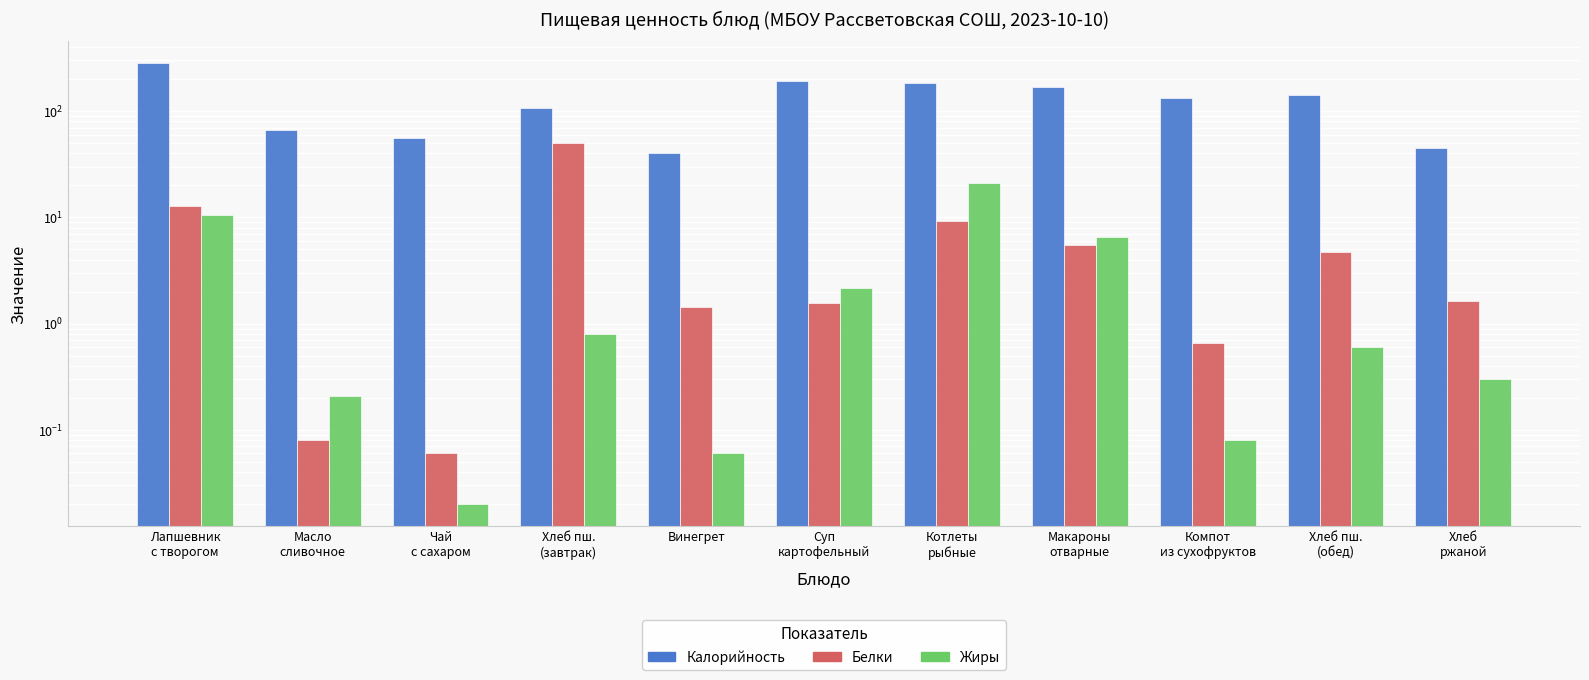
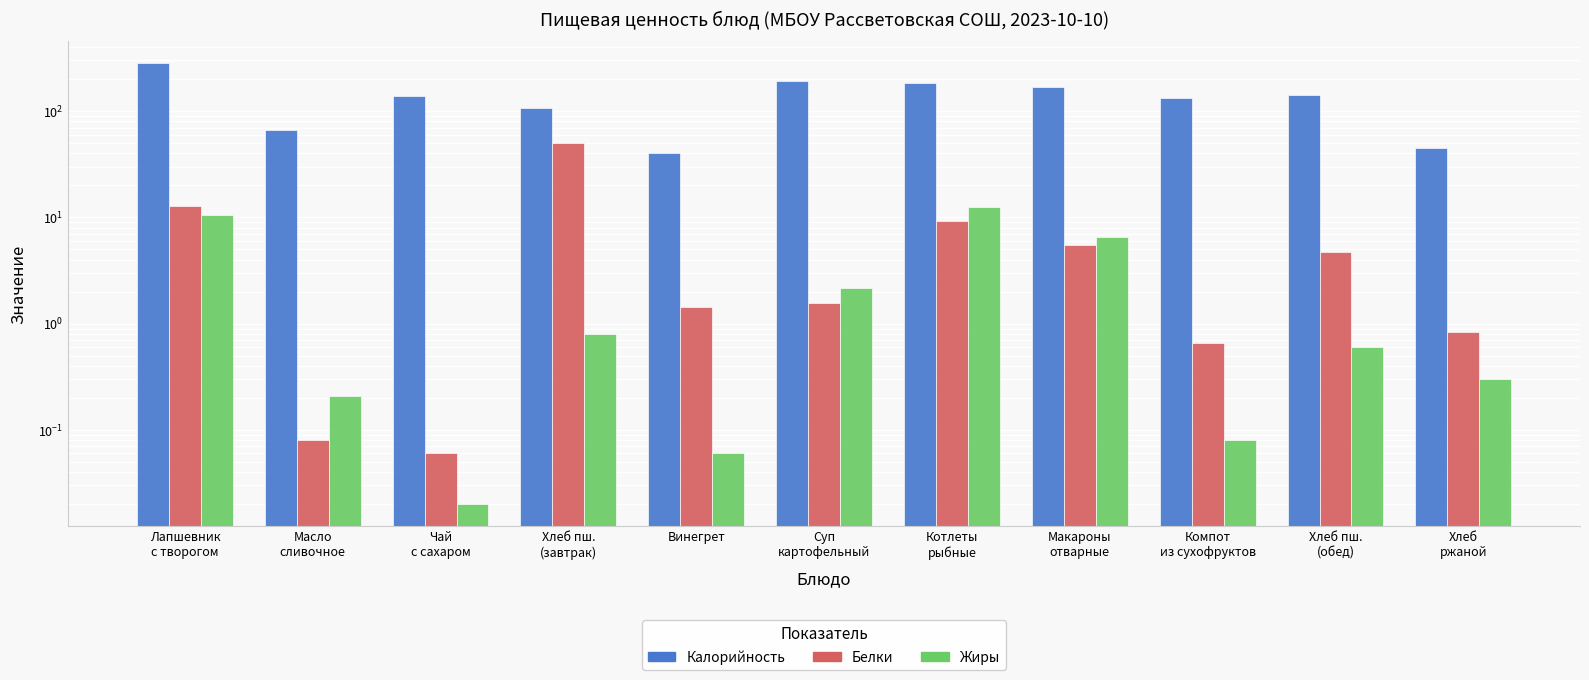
  {
    "Калорийность": {
      "Лапшевник с творогом": 280,
      "Масло сливочное": 70,
-     "Чай с сахаром": 60,
+     "Чай с сахаром": 140,
      "Хлеб пш. (завтрак)": 110,
      "Винегрет": 40,
      "Суп картофельный": 190,
      "Котлеты рыбные": 190,
      "Макароны отварные": 170,
      "Компот из сухофруктов": 130,
      "Хлеб пш. (обед)": 140,
      "Хлеб ржаной": 45
    },
    "Белки": {
      "Лапшевник с творогом": 13,
      "Масло сливочное": 0.08,
      "Чай с сахаром": 0.06,
      "Хлеб пш. (завтрак)": 50,
      "Винегрет": 1.4,
      "Суп картофельный": 1.6,
      "Котлеты рыбные": 9,
      "Макароны отварные": 6,
      "Компот из сухофруктов": 0.7,
      "Хлеб пш. (обед)": 5,
-     "Хлеб ржаной": 1.7
+     "Хлеб ржаной": 0.8
    },
    "Жиры": {
      "Лапшевник с творогом": 11,
      "Масло сливочное": 0.21,
      "Чай с сахаром": 0.020,
      "Хлеб пш. (завтрак)": 0.8,
      "Винегрет": 0.06,
      "Суп картофельный": 2.2,
-     "Котлеты рыбные": 21,
+     "Котлеты рыбные": 13,
      "Макароны отварные": 7,
      "Компот из сухофруктов": 0.08,
      "Хлеб пш. (обед)": 0.6,
      "Хлеб ржаной": 0.30
    }
  }
